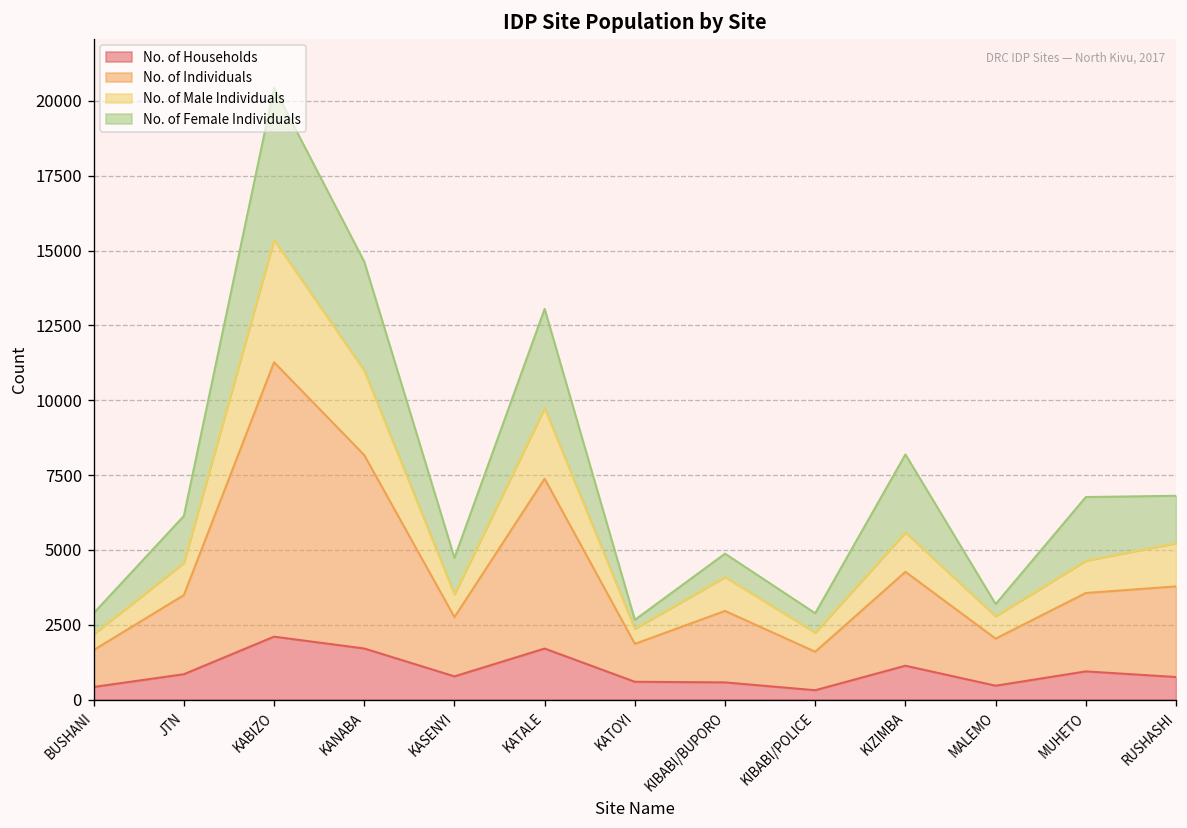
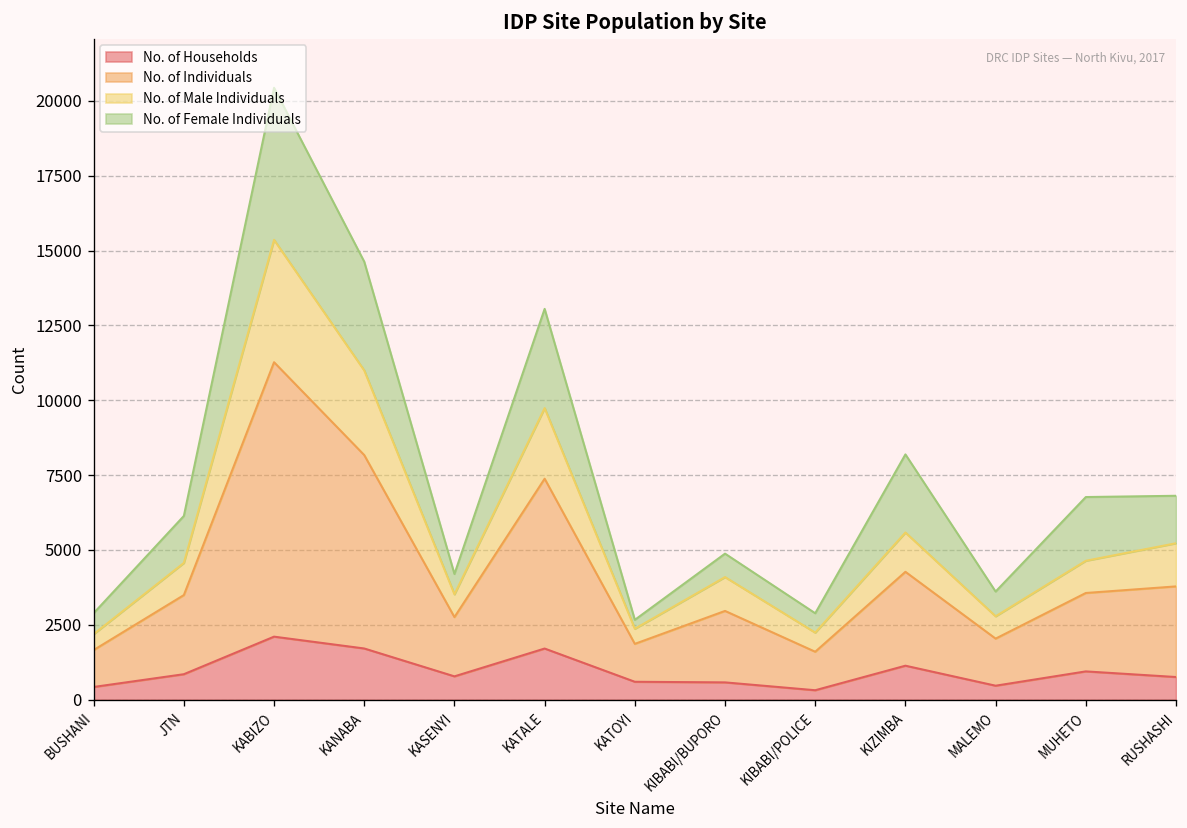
  {
    "No. of Female Individuals": {
      "BUSHANI": 700,
      "JTN": 1600,
      "KANABA": 3600,
-     "KASENYI": 1200,
+     "KASENYI": 700,
      "KATALE": 3300,
      "KATOYI": 300,
      "KIBABI/BUPORO": 800,
      "KIBABI/POLICE": 600,
      "KIZIMBA": 2600,
-     "MALEMO": 400,
+     "MALEMO": 800,
      "MUHETO": 2100,
      "RUSHASHI": 1600
    }
  }
